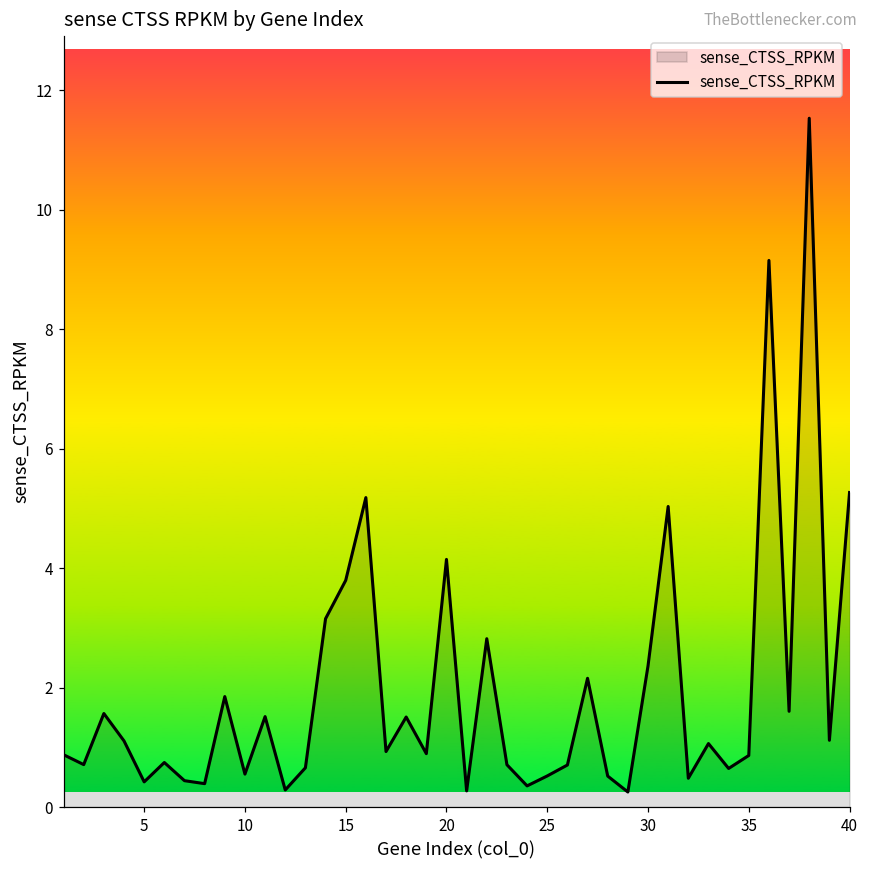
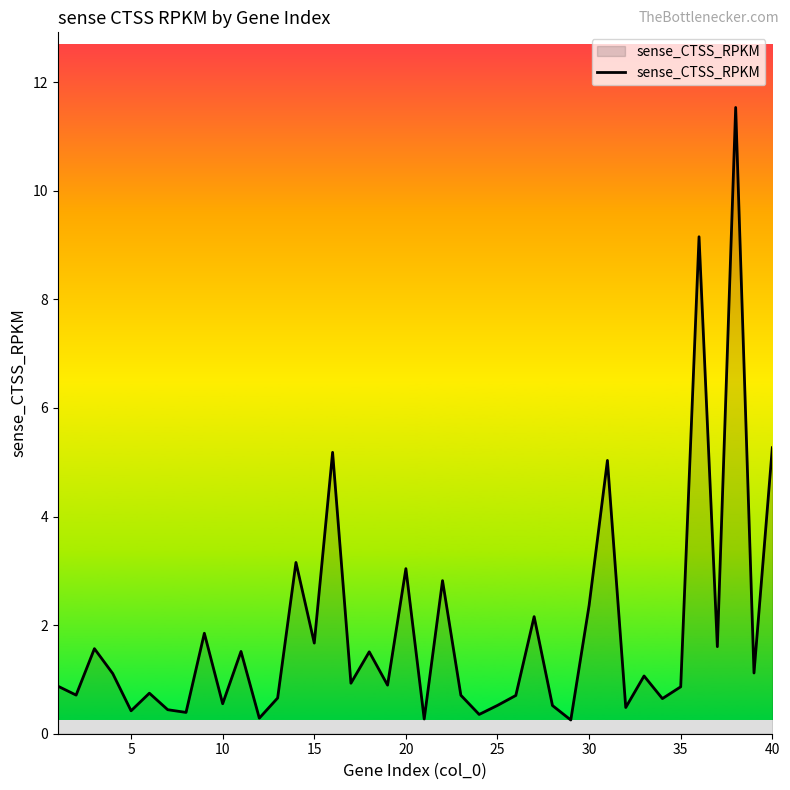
  {
    "5": 0.4,
    "10": 0.6,
-   "15": 3.8,
-   "20": 4.1,
+   "15": 1.7,
+   "20": 3.0,
    "25": 0.5,
    "30": 2.4,
    "35": 0.9,
    "40": 5.3
  }
